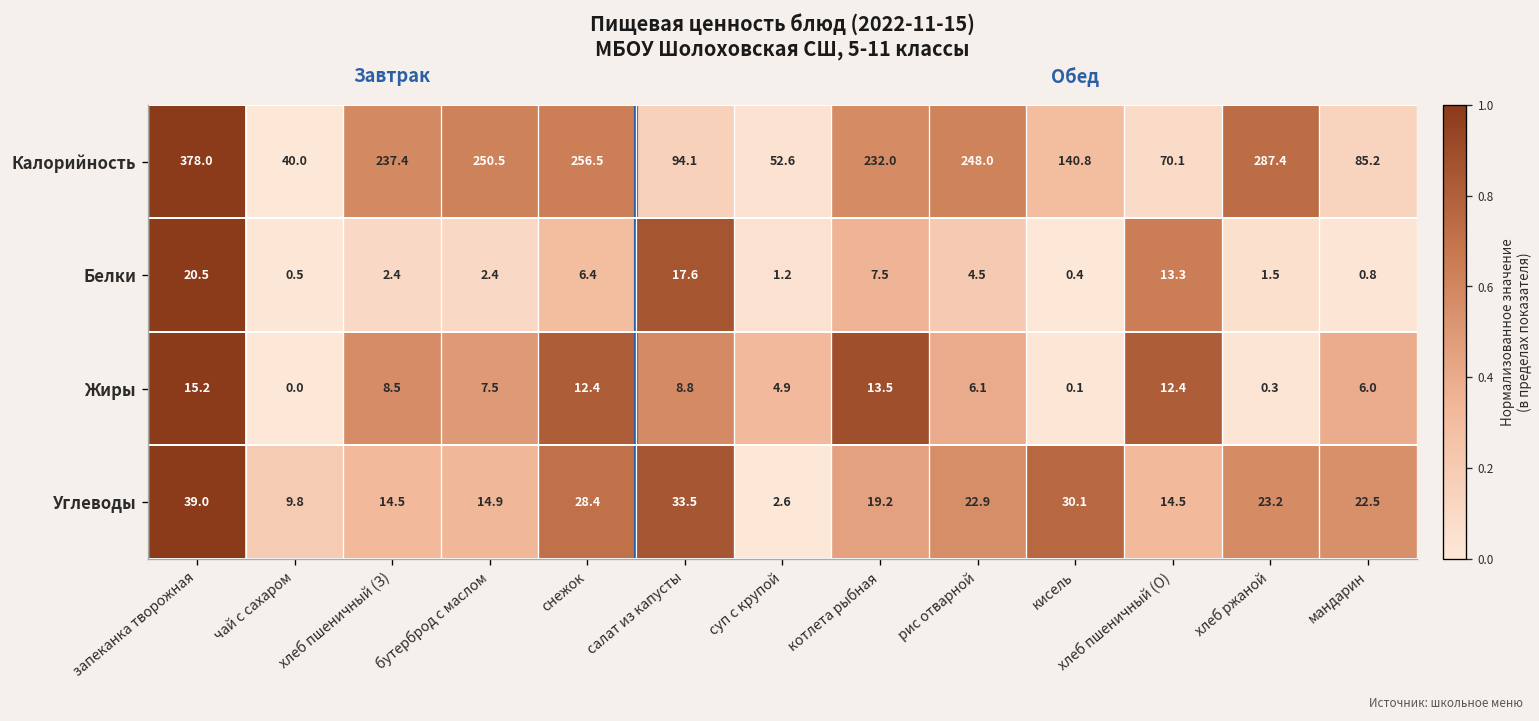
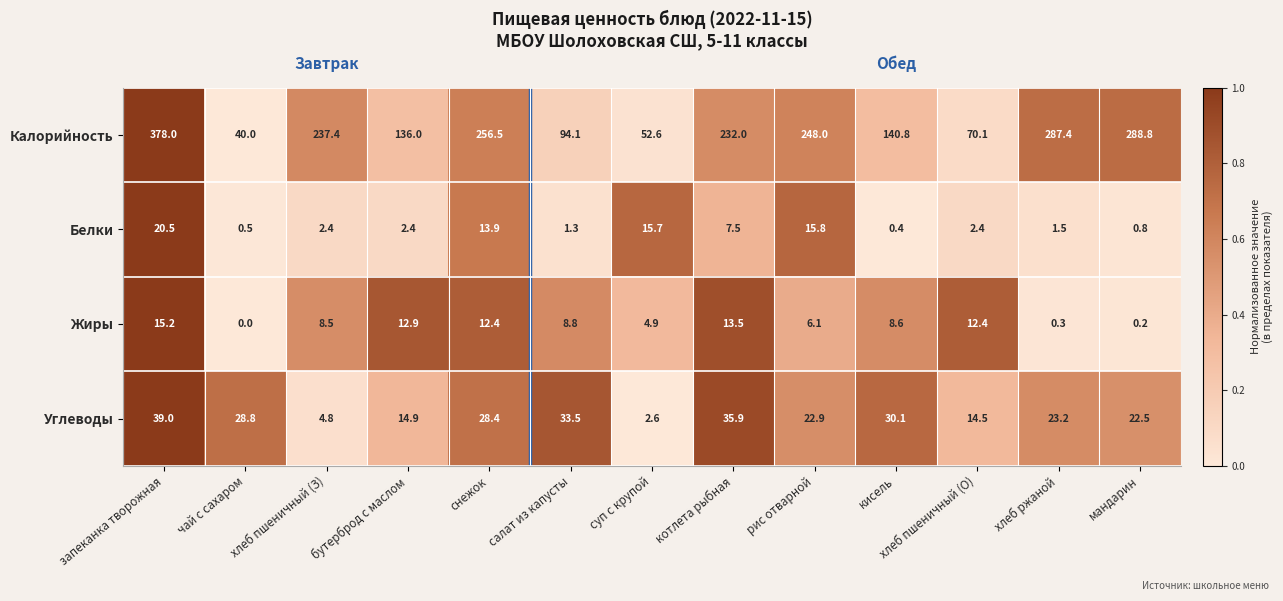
  {
    "Калорийность": {
      "запеканка творожная": 378.0,
      "чай с сахаром": 40.0,
      "хлеб пшеничный (З)": 237.4,
-     "бутерброд с маслом": 250.5,
+     "бутерброд с маслом": 136.0,
      "снежок": 256.5,
      "салат из капусты": 94.1,
      "суп с крупой": 52.6,
      "котлета рыбная": 232.0,
      "рис отварной": 248.0,
      "кисель": 140.8,
      "хлеб пшеничный (О)": 70.1,
      "хлеб ржаной": 287.4,
-     "мандарин": 85.2
+     "мандарин": 288.8
    },
    "Белки": {
      "запеканка творожная": 20.5,
      "чай с сахаром": 0.5,
      "хлеб пшеничный (З)": 2.4,
      "бутерброд с маслом": 2.4,
-     "снежок": 6.4,
-     "салат из капусты": 17.6,
-     "суп с крупой": 1.2,
+     "снежок": 13.9,
+     "салат из капусты": 1.3,
+     "суп с крупой": 15.7,
      "котлета рыбная": 7.5,
-     "рис отварной": 4.5,
+     "рис отварной": 15.8,
      "кисель": 0.4,
-     "хлеб пшеничный (О)": 13.3,
+     "хлеб пшеничный (О)": 2.4,
      "хлеб ржаной": 1.5,
      "мандарин": 0.8
    },
    "Жиры": {
      "запеканка творожная": 15.2,
      "чай с сахаром": 0.0,
      "хлеб пшеничный (З)": 8.5,
-     "бутерброд с маслом": 7.5,
+     "бутерброд с маслом": 12.9,
      "снежок": 12.4,
      "салат из капусты": 8.8,
      "суп с крупой": 4.9,
      "котлета рыбная": 13.5,
      "рис отварной": 6.1,
-     "кисель": 0.1,
+     "кисель": 8.6,
      "хлеб пшеничный (О)": 12.4,
      "хлеб ржаной": 0.3,
-     "мандарин": 6.0
+     "мандарин": 0.2
    },
    "Углеводы": {
      "запеканка творожная": 39.0,
-     "чай с сахаром": 9.8,
-     "хлеб пшеничный (З)": 14.5,
+     "чай с сахаром": 28.8,
+     "хлеб пшеничный (З)": 4.8,
      "бутерброд с маслом": 14.9,
      "снежок": 28.4,
      "салат из капусты": 33.5,
      "суп с крупой": 2.6,
-     "котлета рыбная": 19.2,
+     "котлета рыбная": 35.9,
      "рис отварной": 22.9,
      "кисель": 30.1,
      "хлеб пшеничный (О)": 14.5,
      "хлеб ржаной": 23.2,
      "мандарин": 22.5
    }
  }
